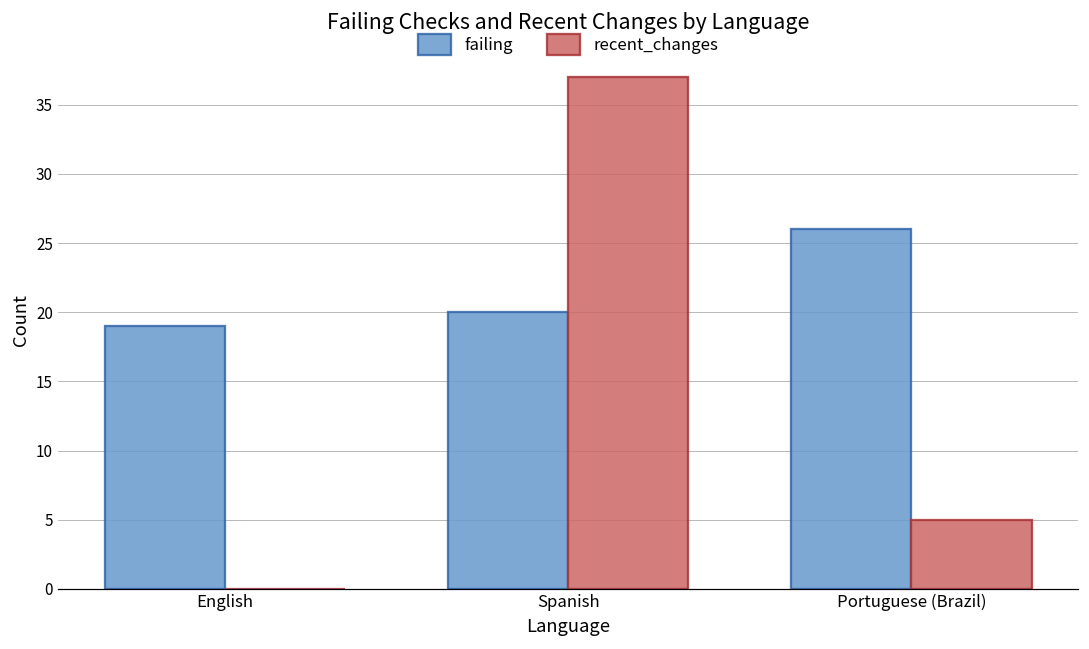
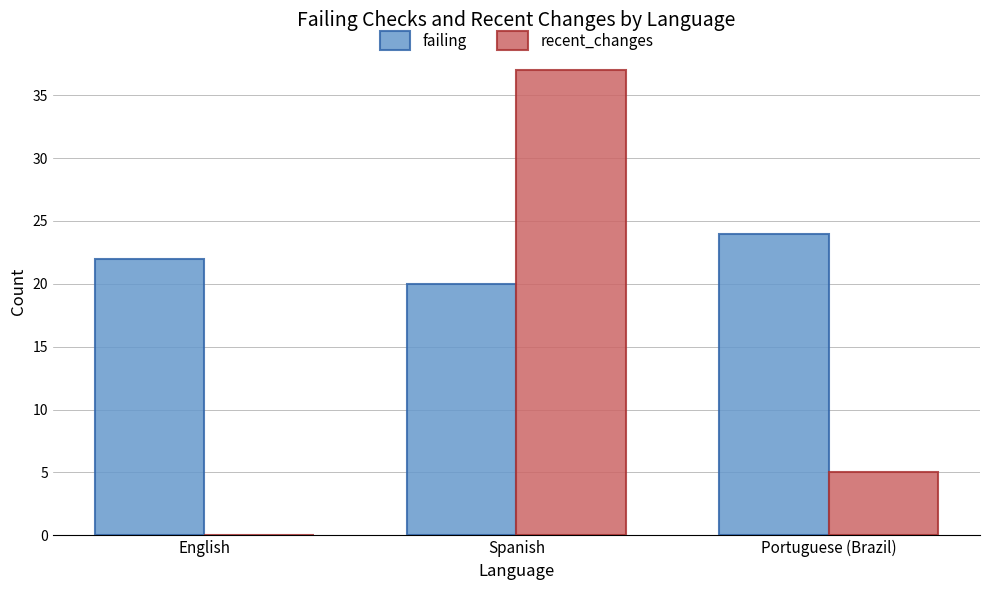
  {
    "failing": {
-     "English": 19,
+     "English": 22,
      "Spanish": 20,
-     "Portuguese (Brazil)": 26
+     "Portuguese (Brazil)": 24
    },
    "recent_changes": {
      "English": 0,
      "Spanish": 37,
      "Portuguese (Brazil)": 5
    }
  }
